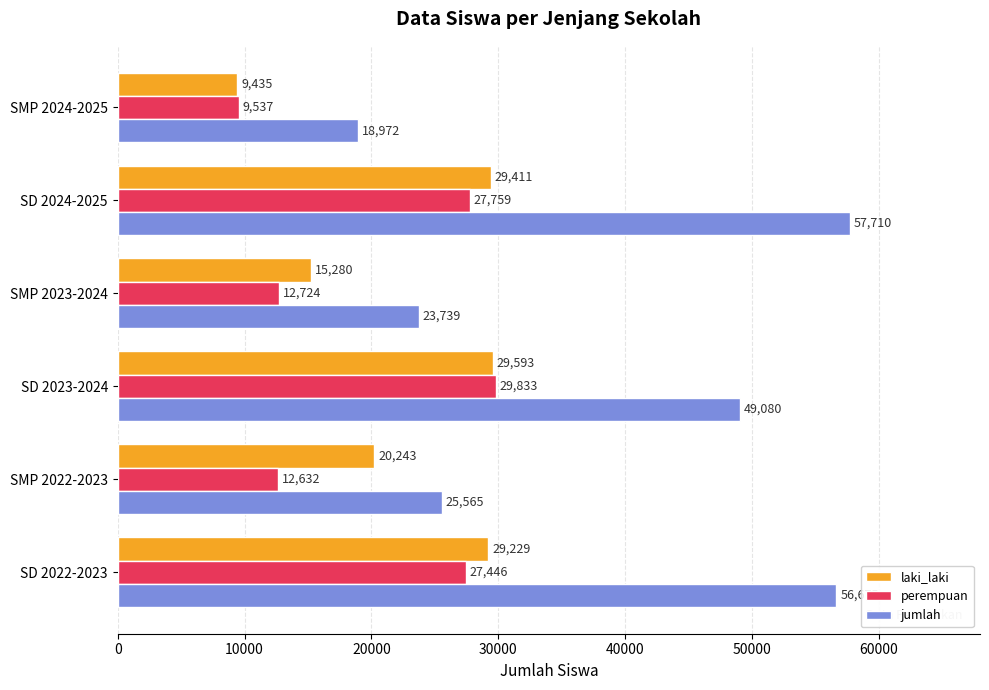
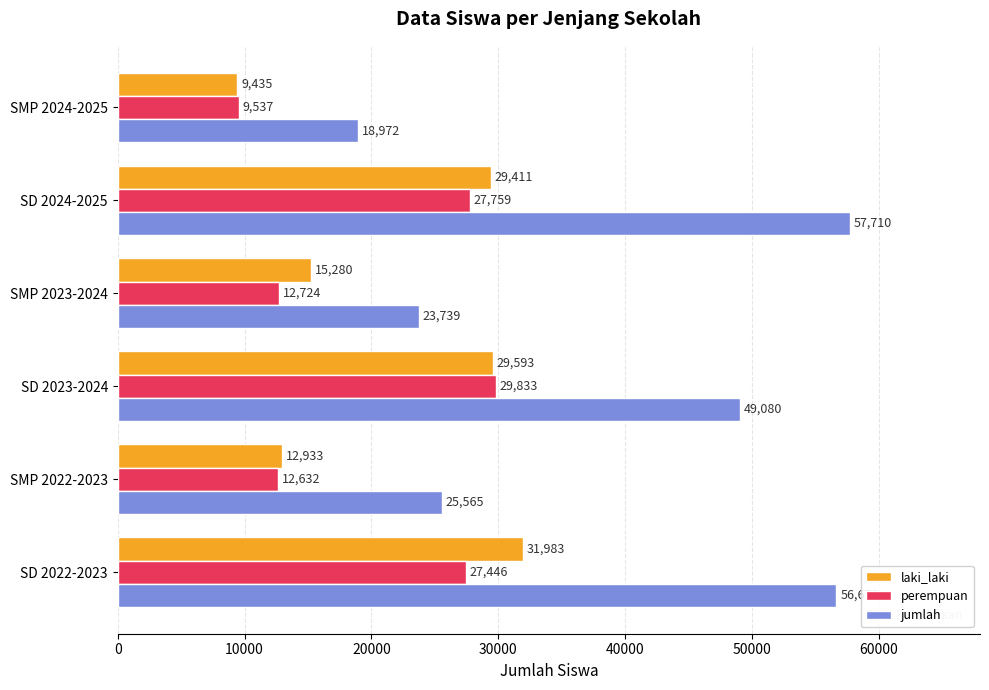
  {
    "laki_laki": {
      "SMP 2024-2025": "9,435",
      "SD 2024-2025": "29,411",
      "SMP 2023-2024": "15,280",
      "SD 2023-2024": "29,593",
-     "SMP 2022-2023": "20,243",
-     "SD 2022-2023": "29,229"
+     "SMP 2022-2023": "12,933",
+     "SD 2022-2023": "31,983"
    },
    "perempuan": {
      "SMP 2024-2025": "9,537",
      "SD 2024-2025": "27,759",
      "SMP 2023-2024": "12,724",
      "SD 2023-2024": "29,833",
      "SMP 2022-2023": "12,632",
      "SD 2022-2023": "27,446"
    },
    "jumlah": {
      "SMP 2024-2025": "18,972",
      "SD 2024-2025": "57,710",
      "SMP 2023-2024": "23,739",
      "SD 2023-2024": "49,080",
      "SMP 2022-2023": "25,565"
    }
  }
